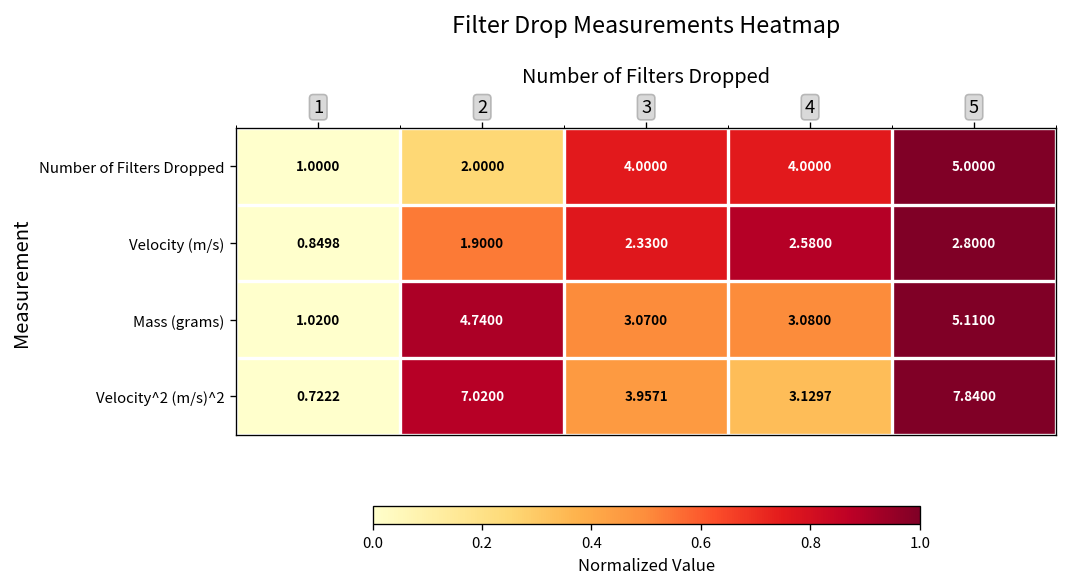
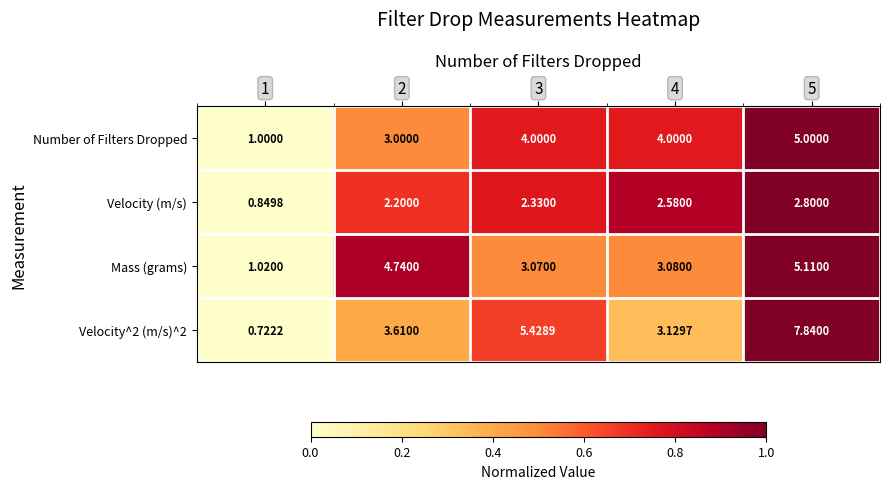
  {
    "Number of Filters Dropped": {
      "1": 1.0000,
-     "2": 2.0000,
+     "2": 3.0000,
      "3": 4.0000,
      "4": 4.0000,
      "5": 5.0000
    },
    "Velocity (m/s)": {
      "1": 0.8498,
-     "2": 1.9000,
+     "2": 2.2000,
      "3": 2.3300,
      "4": 2.5800,
      "5": 2.8000
    },
    "Mass (grams)": {
      "1": 1.0200,
      "2": 4.7400,
      "3": 3.0700,
      "4": 3.0800,
      "5": 5.1100
    },
    "Velocity^2 (m/s)^2": {
      "1": 0.7222,
-     "2": 7.0200,
-     "3": 3.9571,
+     "2": 3.6100,
+     "3": 5.4289,
      "4": 3.1297,
      "5": 7.8400
    }
  }
